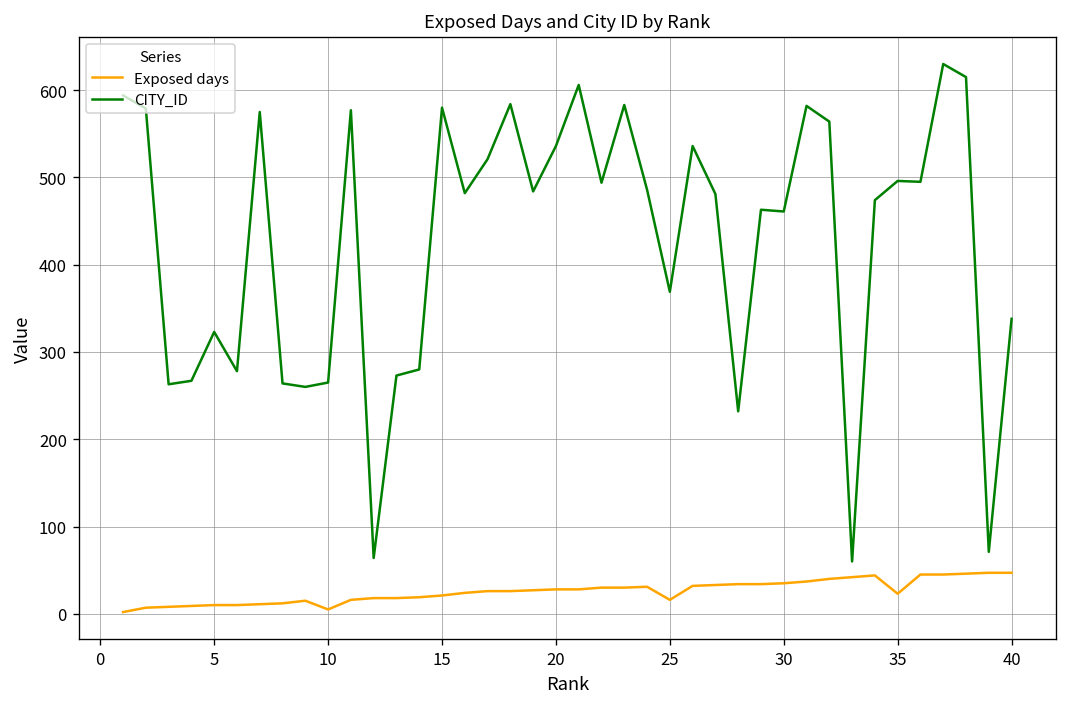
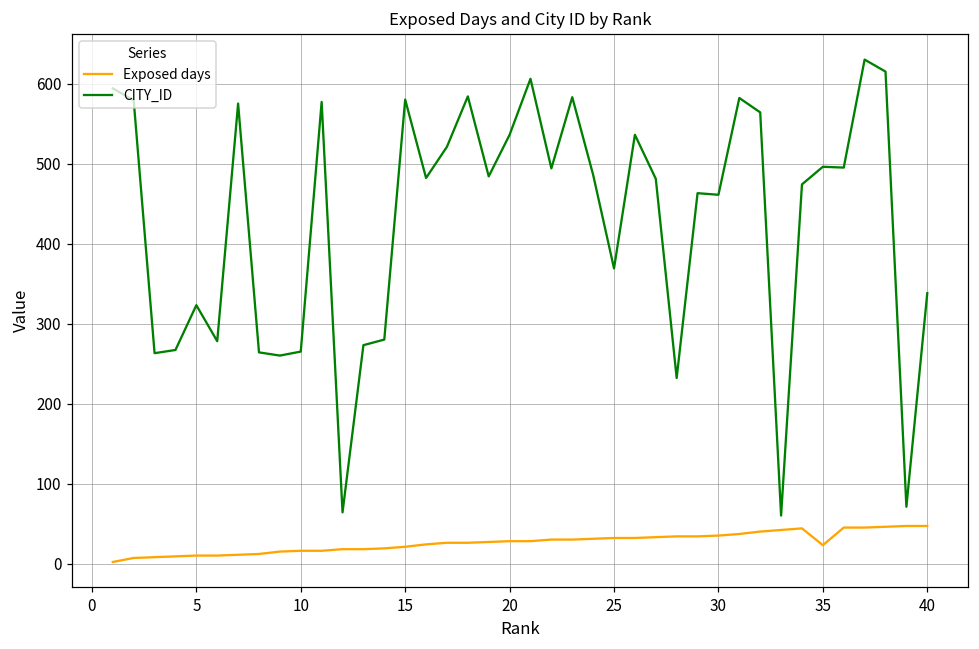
  {
    "Exposed days": {
      "5": 10,
-     "10": 10,
+     "10": 20,
      "15": 20,
      "20": 30,
-     "25": 20,
+     "25": 30,
      "30": 40,
      "35": 20,
      "40": 50
    },
    "CITY_ID": {
      "5": 320,
      "10": 270,
      "15": 580,
      "20": 540,
      "25": 370,
      "30": 460,
      "35": 500,
      "40": 340
    }
  }
